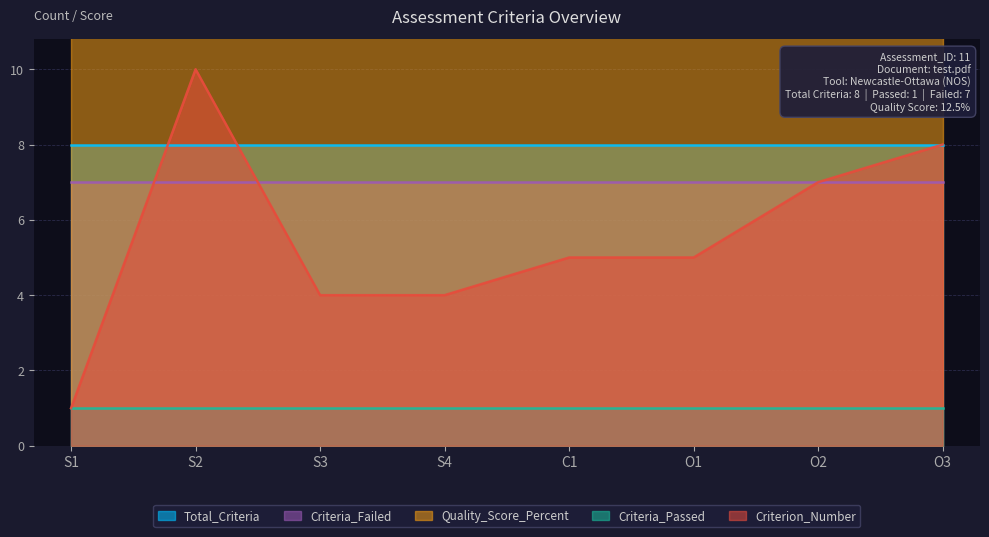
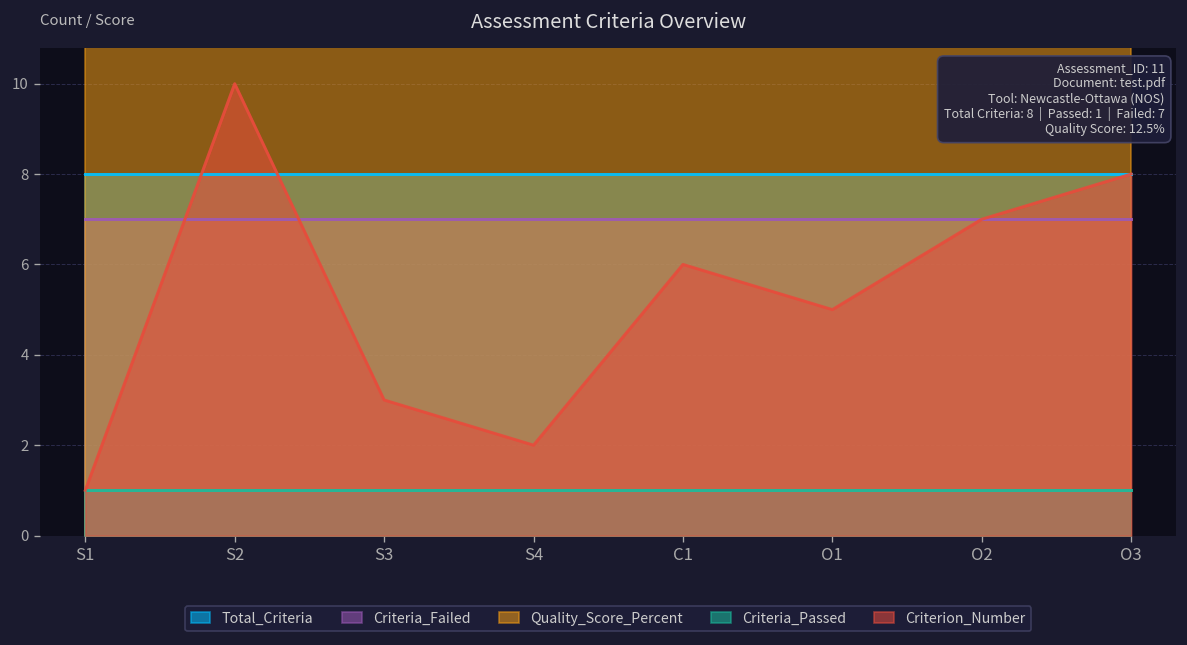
  {
    "Total_Criteria": {
      "S1": 8,
      "S2": 8,
      "S3": 8,
      "S4": 8,
      "C1": 8,
      "O1": 8,
      "O2": 8
    },
    "Criteria_Failed": {
      "S1": 7,
      "S2": 7,
      "S3": 7,
      "S4": 7,
      "C1": 7,
      "O1": 7,
      "O3": 7
    },
    "Criteria_Passed": {
      "S2": 1,
      "S3": 1,
      "S4": 1,
      "C1": 1,
      "O1": 1,
      "O2": 1,
      "O3": 1
    },
    "Criterion_Number": {
      "S2": 10,
-     "S3": 4,
-     "S4": 4,
-     "C1": 5,
+     "S3": 3,
+     "S4": 2,
+     "C1": 6,
      "O1": 5
    }
  }
